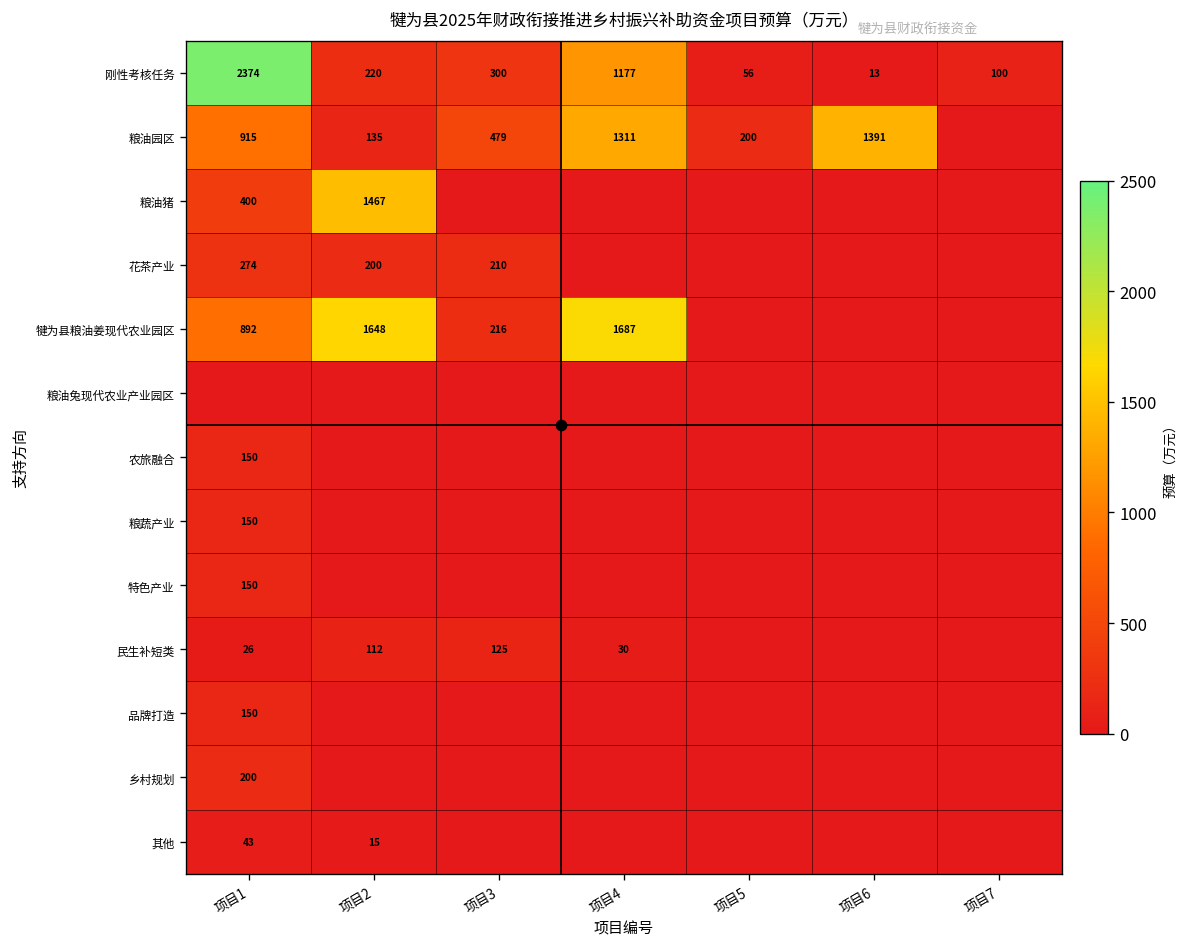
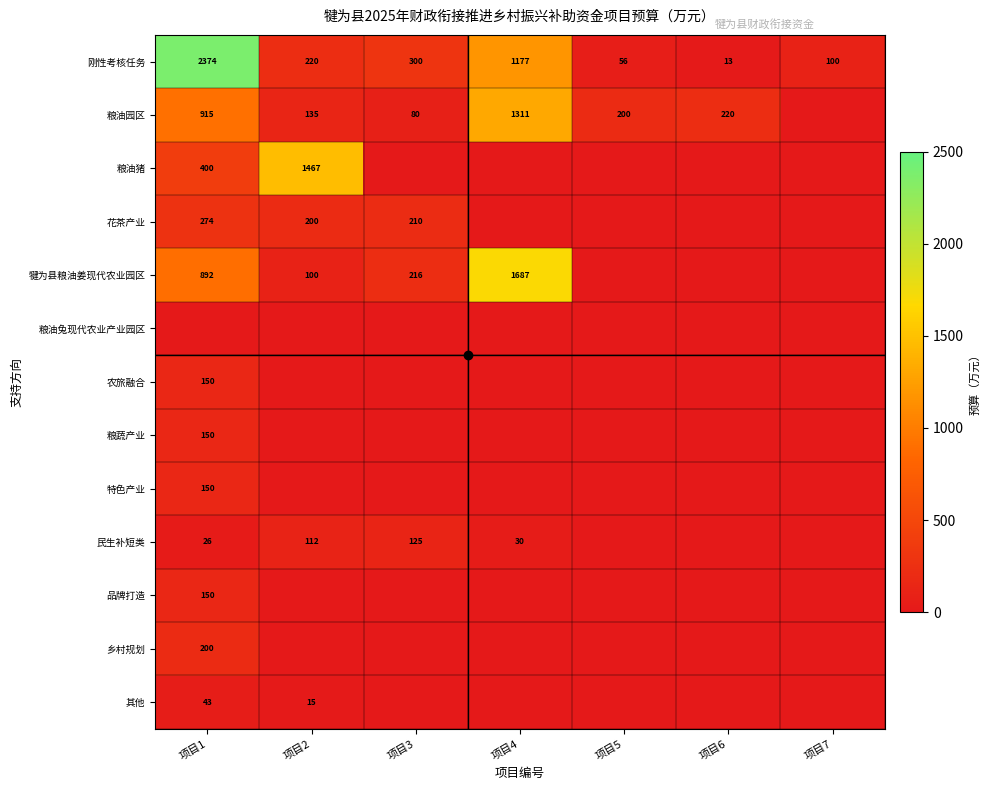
  {
    "刚性考核任务": {
      "项目1": 2374,
      "项目2": 220,
      "项目3": 300,
      "项目4": 1177,
      "项目5": 56,
      "项目6": 13,
      "项目7": 100
    },
    "粮油园区": {
      "项目1": 915,
      "项目2": 135,
-     "项目3": 479,
+     "项目3": 80,
      "项目4": 1311,
      "项目5": 200,
-     "项目6": 1391
+     "项目6": 220
    },
    "粮油猪": {
      "项目1": 400,
      "项目2": 1467
    },
    "花茶产业": {
      "项目1": 274,
      "项目2": 200,
      "项目3": 210
    },
    "犍为县粮油姜现代农业园区": {
      "项目1": 892,
-     "项目2": 1648,
+     "项目2": 100,
      "项目3": 216,
      "项目4": 1687
    },
    "农旅融合": {
      "项目1": 150
    },
    "粮蔬产业": {
      "项目1": 150
    },
    "特色产业": {
      "项目1": 150
    },
    "民生补短类": {
      "项目1": 26,
      "项目2": 112,
      "项目3": 125,
      "项目4": 30
    },
    "品牌打造": {
      "项目1": 150
    },
    "乡村规划": {
      "项目1": 200
    },
    "其他": {
      "项目1": 43,
      "项目2": 15
    }
  }
